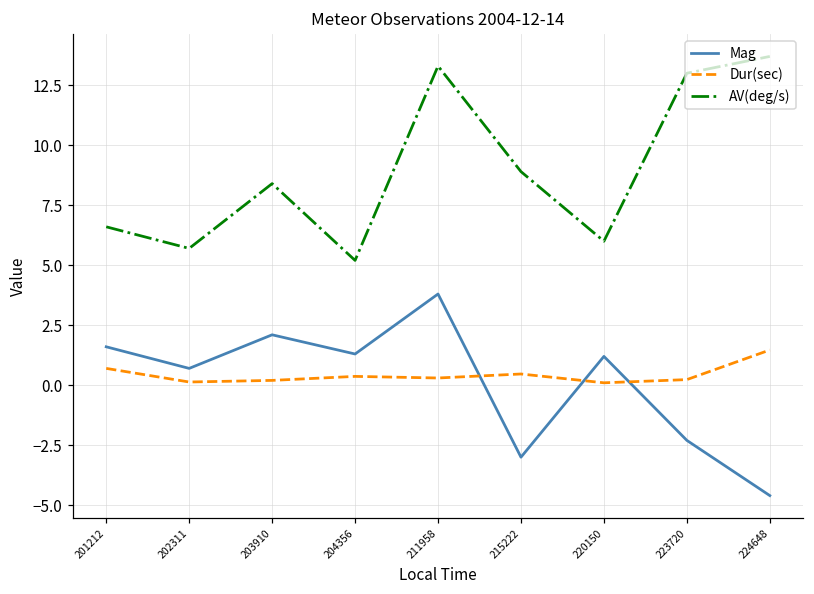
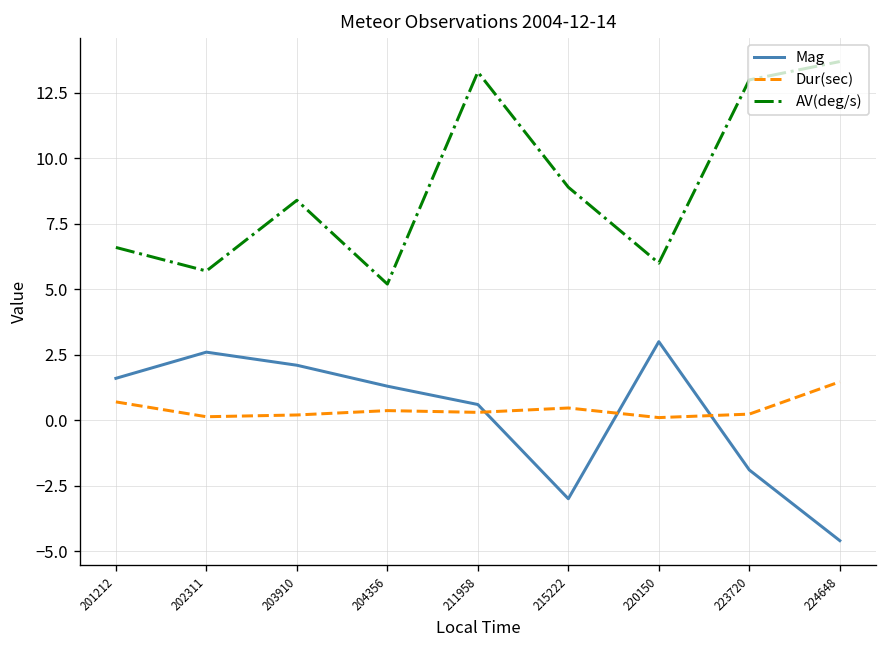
  {
    "Mag": {
      "201212": 1.6,
-     "202311": 0.7,
+     "202311": 2.6,
      "203910": 2.1,
      "204356": 1.3,
-     "211958": 3.8,
+     "211958": 0.6,
      "215222": -3.0,
-     "220150": 1.2,
-     "223720": -2.3,
+     "220150": 3.0,
+     "223720": -1.9,
      "224648": -4.6
    },
    "Dur(sec)": {
      "201212": 0.7,
      "202311": 0.1,
      "203910": 0.2,
      "204356": 0.4,
      "211958": 0.3,
      "215222": 0.5,
      "220150": 0.1,
      "223720": 0.2,
      "224648": 1.5
    },
    "AV(deg/s)": {
      "201212": 6.6,
      "202311": 5.7,
      "203910": 8.4,
      "204356": 5.2,
      "211958": 13.3,
      "215222": 8.9,
      "220150": 6.0
    }
  }
